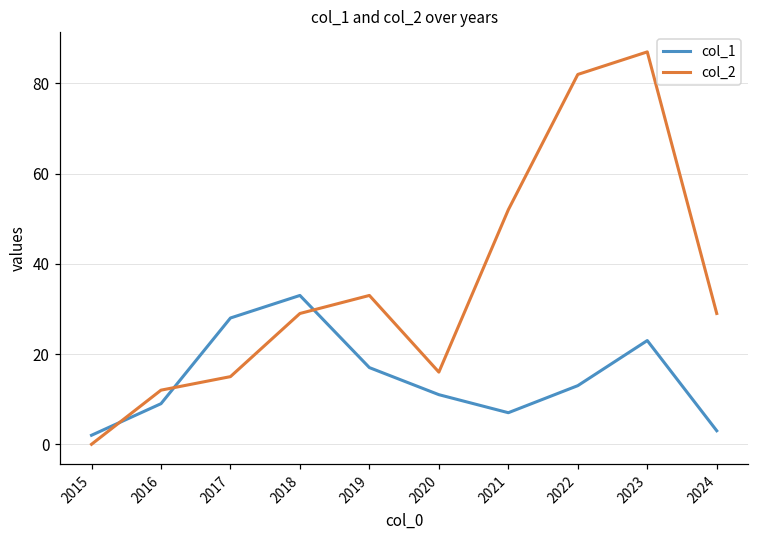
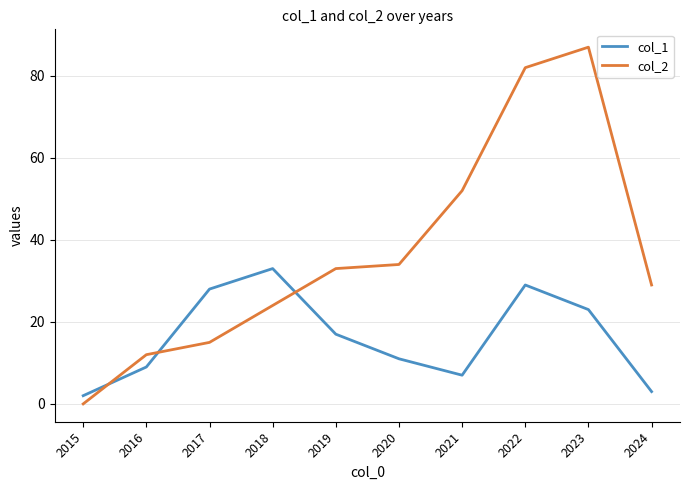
  {
    "col_1": {
      "2015": 2,
      "2016": 9,
      "2017": 28,
      "2018": 33,
      "2019": 17,
      "2020": 11,
      "2021": 7,
-     "2022": 13,
+     "2022": 29,
      "2023": 23,
      "2024": 3
    },
    "col_2": {
      "2015": 0,
      "2016": 12,
      "2017": 15,
-     "2018": 29,
+     "2018": 24,
      "2019": 33,
-     "2020": 16,
+     "2020": 34,
      "2021": 52,
      "2022": 82,
      "2023": 87,
      "2024": 29
    }
  }
